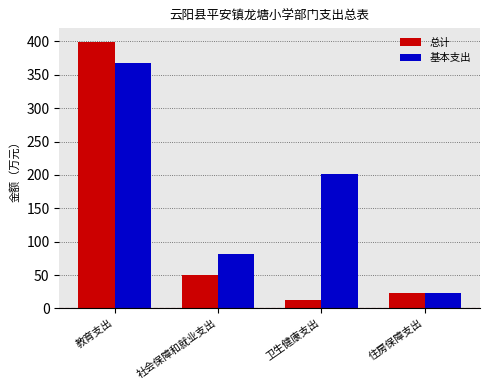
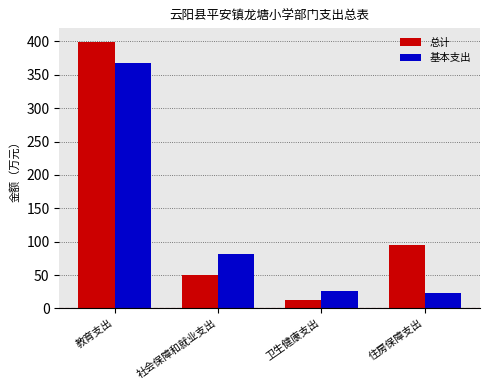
  {
    "总计": {
      "教育支出": 400,
      "社会保障和就业支出": 50,
      "卫生健康支出": 10,
-     "住房保障支出": 20
+     "住房保障支出": 90
    },
    "基本支出": {
      "教育支出": 370,
      "社会保障和就业支出": 80,
-     "卫生健康支出": 200,
+     "卫生健康支出": 30,
      "住房保障支出": 20
    }
  }
